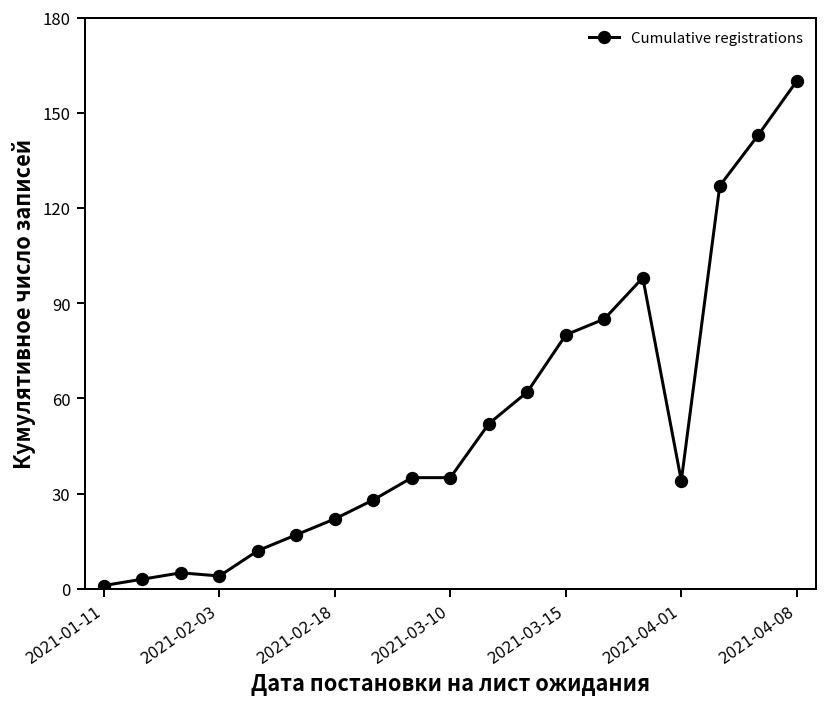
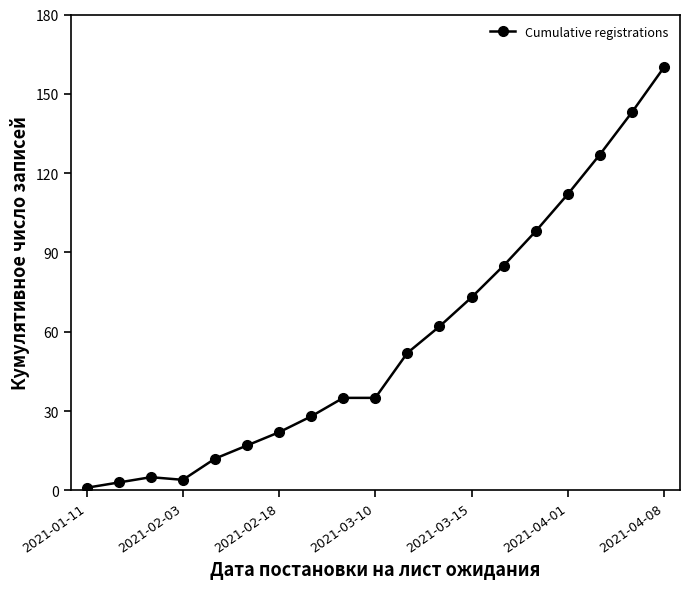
  {
    "2021-01-11": 1,
    "2021-02-03": 4,
    "2021-02-18": 22,
    "2021-03-10": 35,
-   "2021-03-15": 80,
-   "2021-04-01": 34,
+   "2021-03-15": 73,
+   "2021-04-01": 112,
    "2021-04-08": 160
  }
